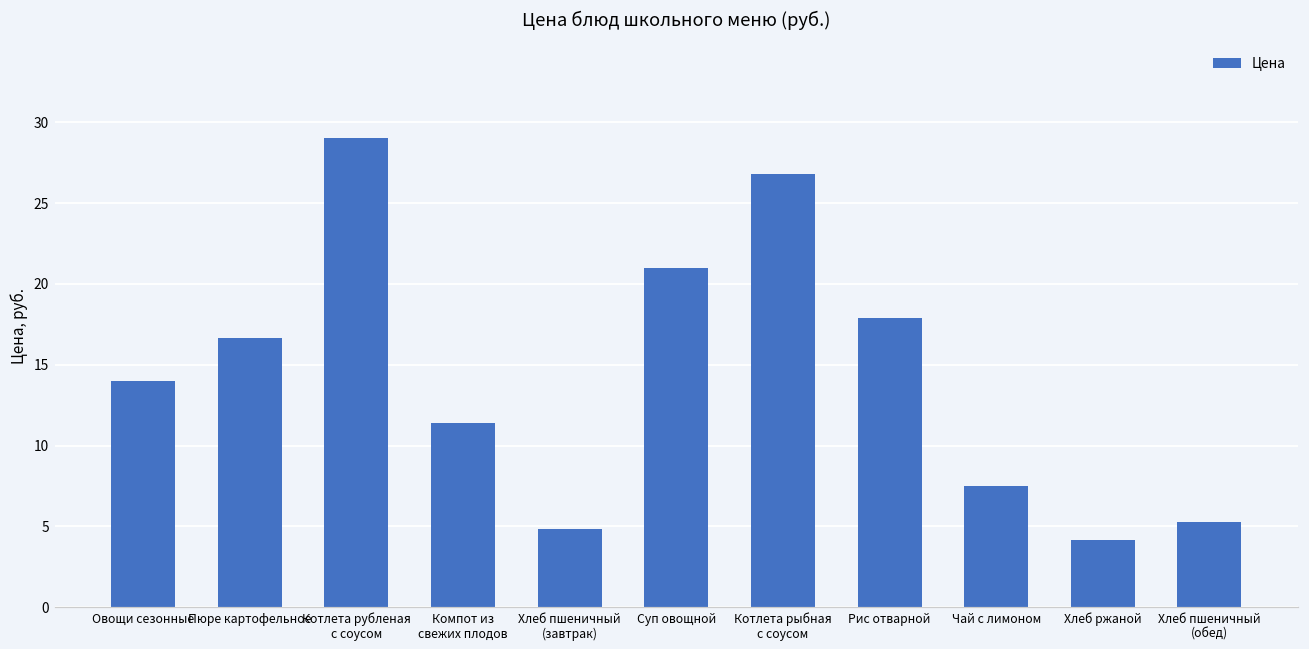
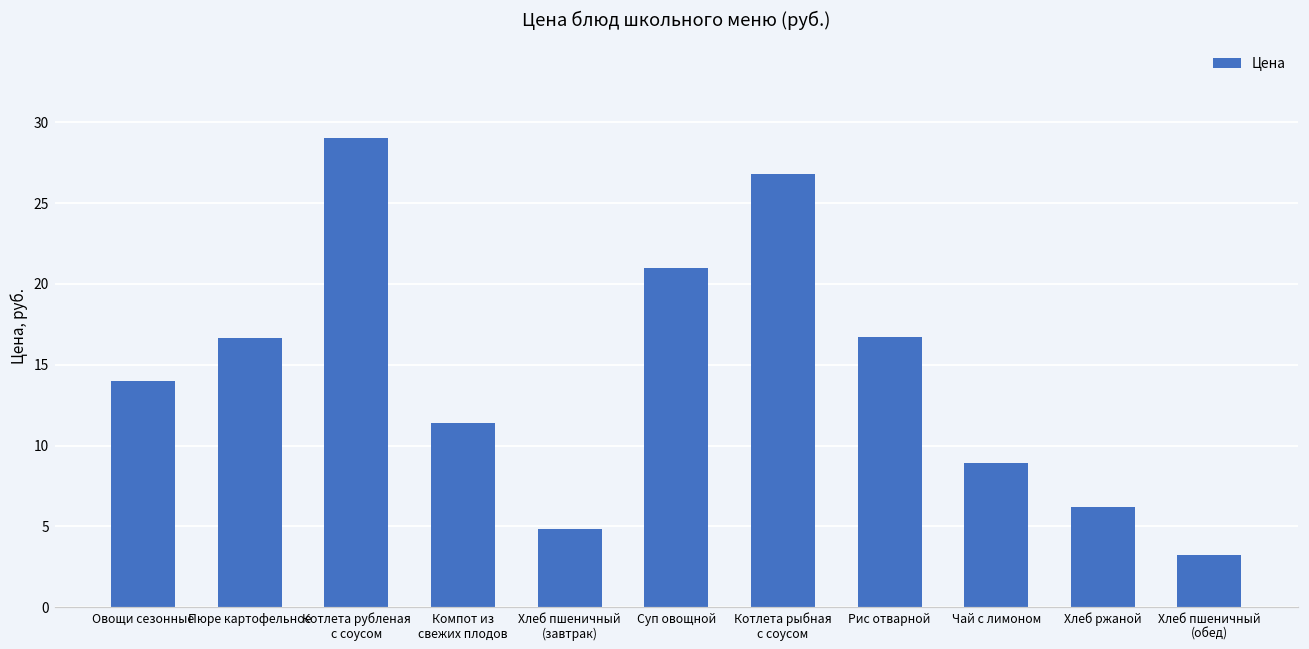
  {
    "Овощи сезонные": 14.0,
    "Пюре картофельное": 16.7,
    "Котлета рубленая с соусом": 29.0,
    "Компот из свежих плодов": 11.4,
    "Хлеб пшеничный (завтрак)": 4.8,
    "Суп овощной": 21.0,
    "Котлета рыбная с соусом": 26.8,
-   "Рис отварной": 17.9,
-   "Чай с лимоном": 7.5,
-   "Хлеб ржаной": 4.2,
-   "Хлеб пшеничный (обед)": 5.3
+   "Рис отварной": 16.7,
+   "Чай с лимоном": 8.9,
+   "Хлеб ржаной": 6.2,
+   "Хлеб пшеничный (обед)": 3.2
  }
